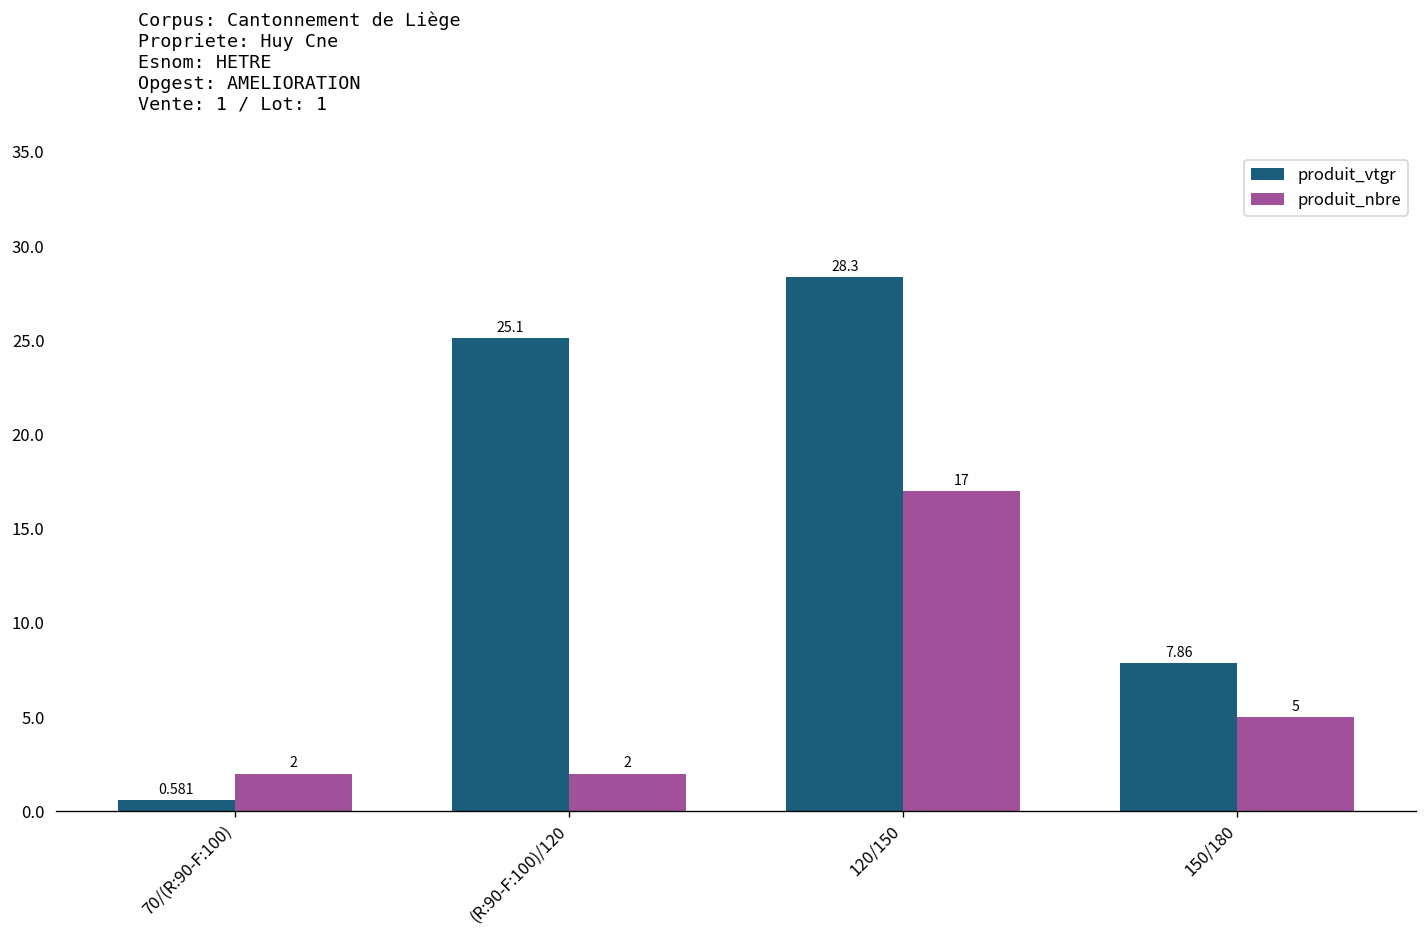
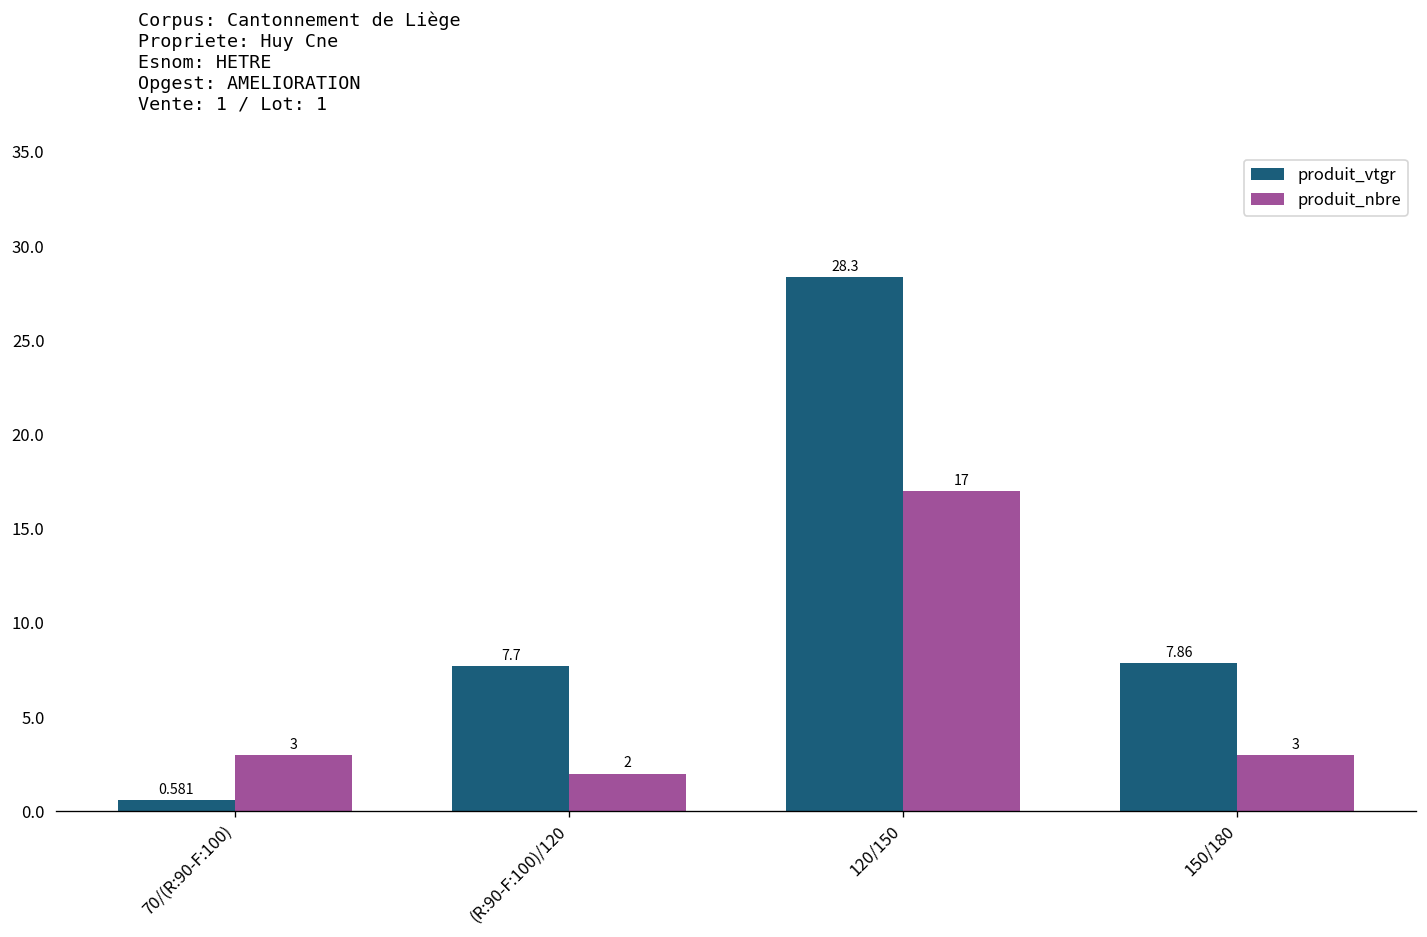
  {
    "produit_vtgr": {
      "70/(R:90-F:100)": 0.581,
-     "(R:90-F:100)/120": 25.1,
+     "(R:90-F:100)/120": 7.7,
      "120/150": 28.3,
      "150/180": 7.86
    },
    "produit_nbre": {
-     "70/(R:90-F:100)": 2,
+     "70/(R:90-F:100)": 3,
      "(R:90-F:100)/120": 2,
      "120/150": 17,
-     "150/180": 5
+     "150/180": 3
    }
  }
